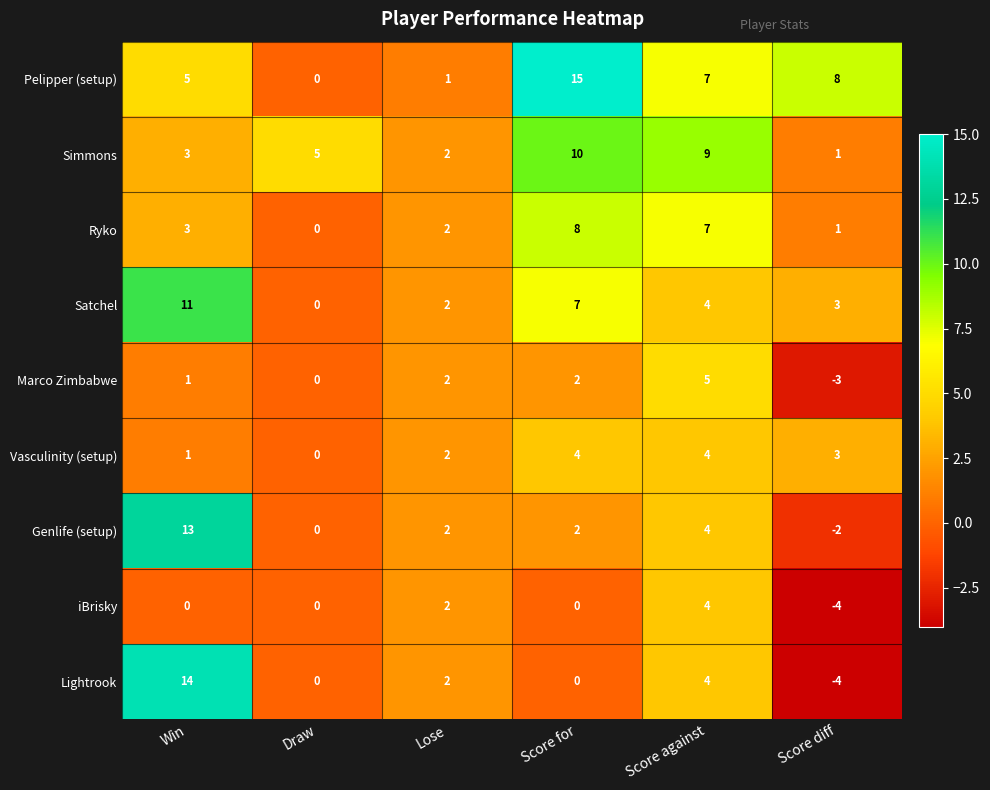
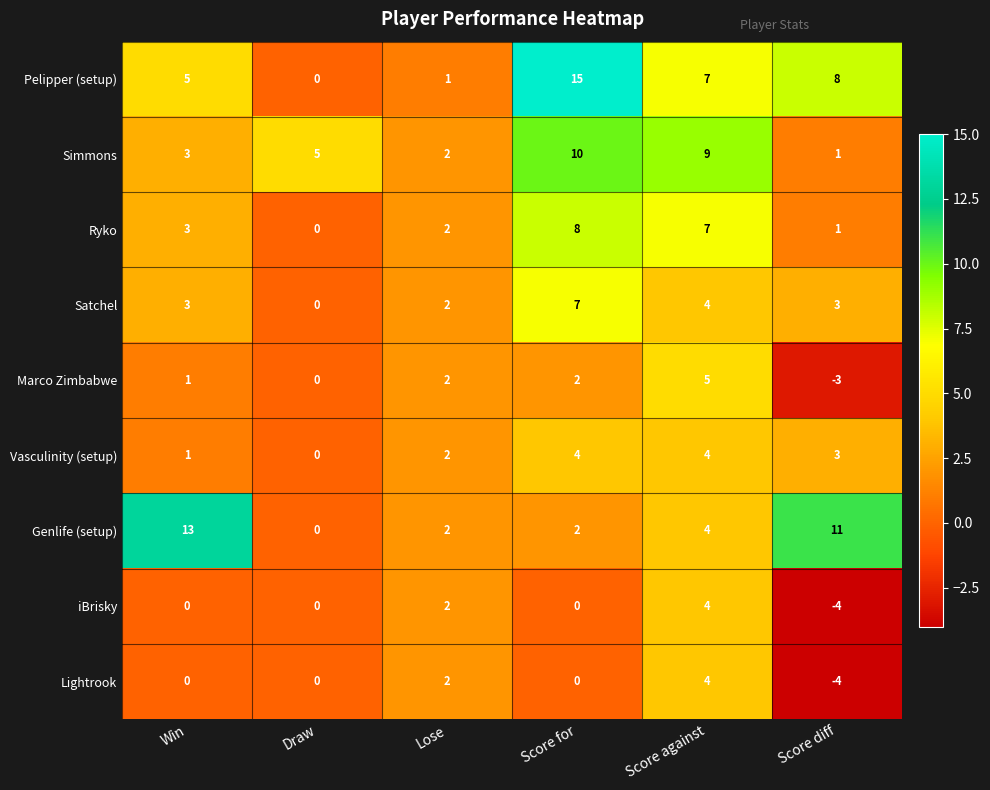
  {
    "Pelipper (setup)": {
      "Win": 5,
      "Draw": 0,
      "Lose": 1,
      "Score for": 15,
      "Score against": 7,
      "Score diff": 8
    },
    "Simmons": {
      "Win": 3,
      "Draw": 5,
      "Lose": 2,
      "Score for": 10,
      "Score against": 9,
      "Score diff": 1
    },
    "Ryko": {
      "Win": 3,
      "Draw": 0,
      "Lose": 2,
      "Score for": 8,
      "Score against": 7,
      "Score diff": 1
    },
    "Satchel": {
-     "Win": 11,
+     "Win": 3,
      "Draw": 0,
      "Lose": 2,
      "Score for": 7,
      "Score against": 4,
      "Score diff": 3
    },
    "Marco Zimbabwe": {
      "Win": 1,
      "Draw": 0,
      "Lose": 2,
      "Score for": 2,
      "Score against": 5,
      "Score diff": -3
    },
    "Vasculinity (setup)": {
      "Win": 1,
      "Draw": 0,
      "Lose": 2,
      "Score for": 4,
      "Score against": 4,
      "Score diff": 3
    },
    "Genlife (setup)": {
      "Win": 13,
      "Draw": 0,
      "Lose": 2,
      "Score for": 2,
      "Score against": 4,
-     "Score diff": -2
+     "Score diff": 11
    },
    "iBrisky": {
      "Win": 0,
      "Draw": 0,
      "Lose": 2,
      "Score for": 0,
      "Score against": 4,
      "Score diff": -4
    },
    "Lightrook": {
-     "Win": 14,
+     "Win": 0,
      "Draw": 0,
      "Lose": 2,
      "Score for": 0,
      "Score against": 4,
      "Score diff": -4
    }
  }
